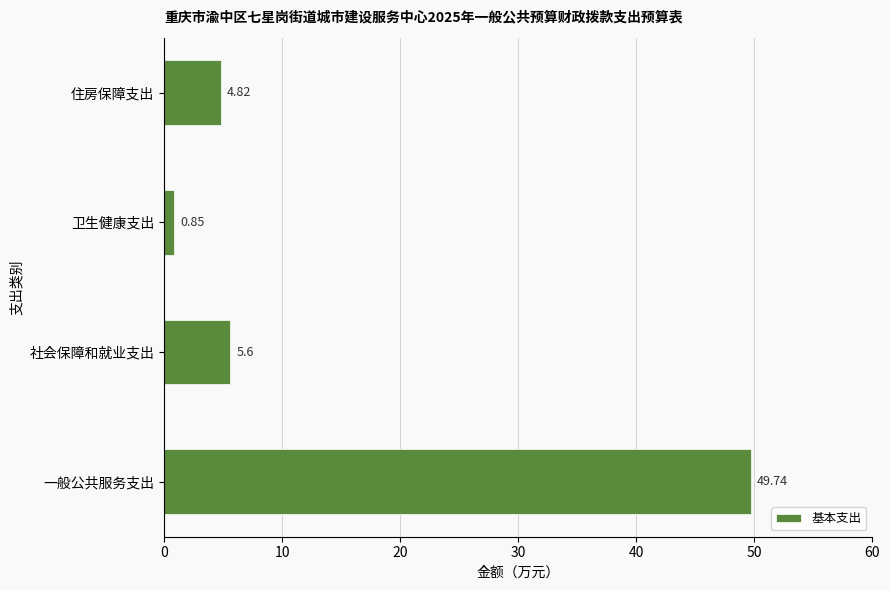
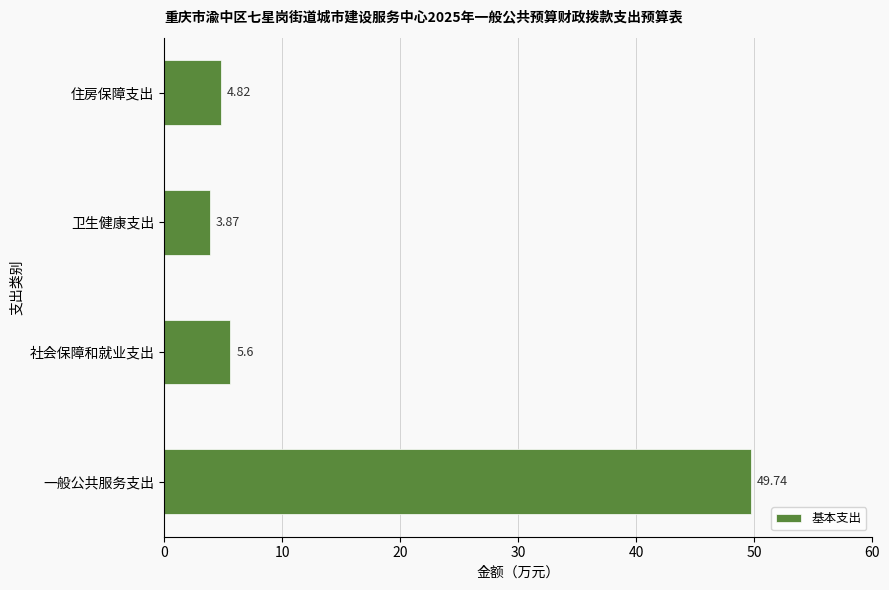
  {
    "住房保障支出": 4.82,
-   "卫生健康支出": 0.85,
+   "卫生健康支出": 3.87,
    "社会保障和就业支出": 5.6,
    "一般公共服务支出": 49.74
  }
